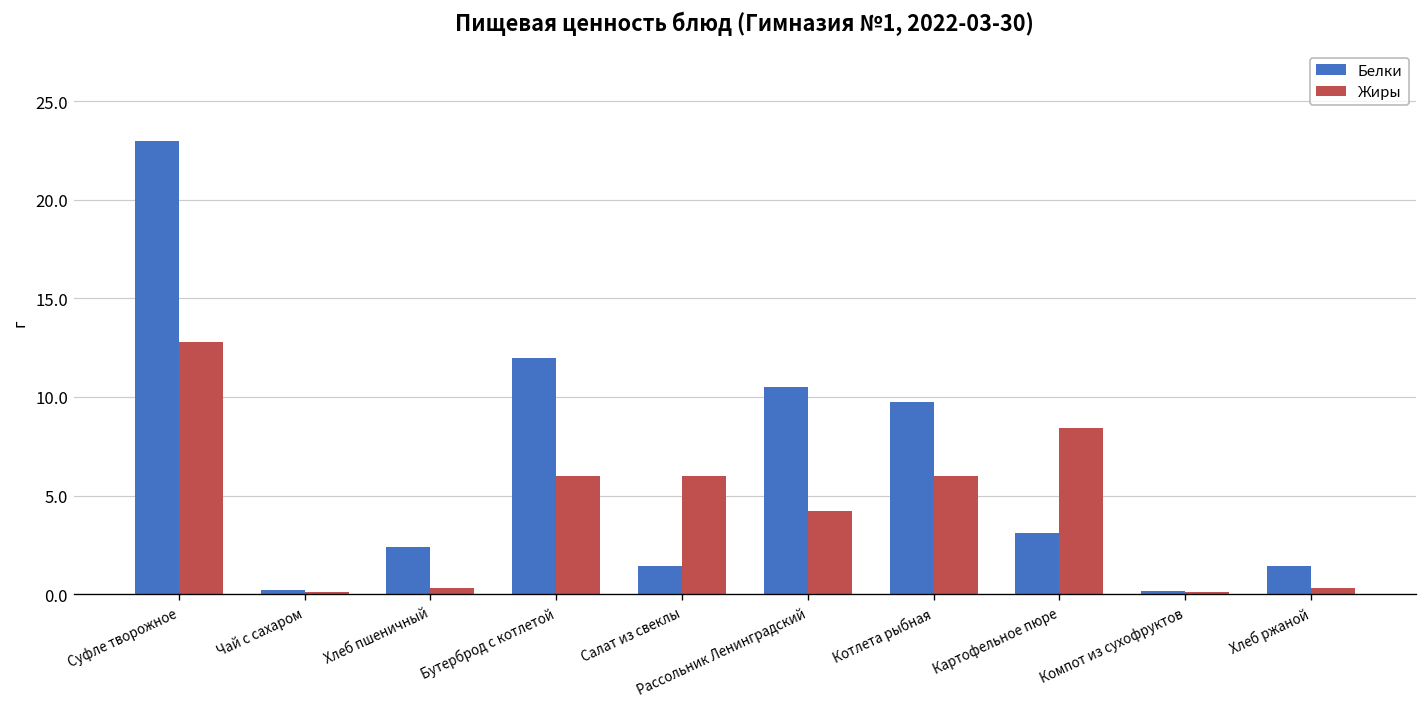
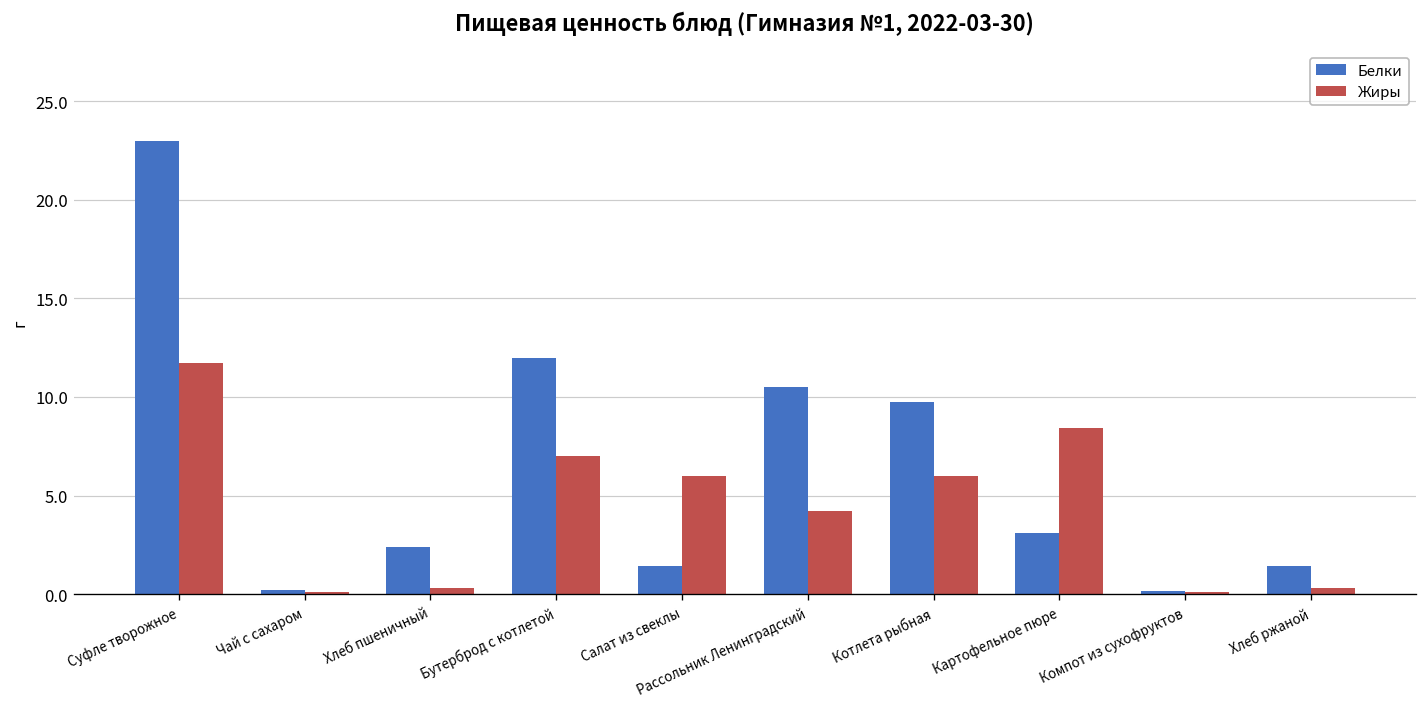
  {
    "Белки": {
      "Суфле творожное": 23.0,
      "Чай с сахаром": 0.2,
      "Хлеб пшеничный": 2.4,
      "Бутерброд с котлетой": 12.0,
      "Салат из свеклы": 1.4,
      "Рассольник Ленинградский": 10.5,
      "Котлета рыбная": 9.8,
      "Картофельное пюре": 3.1,
      "Компот из сухофруктов": 0.2,
      "Хлеб ржаной": 1.4
    },
    "Жиры": {
-     "Суфле творожное": 12.8,
+     "Суфле творожное": 11.7,
      "Хлеб пшеничный": 0.3,
-     "Бутерброд с котлетой": 6,
+     "Бутерброд с котлетой": 7,
      "Салат из свеклы": 6.0,
      "Рассольник Ленинградский": 4.2,
      "Котлета рыбная": 6.0,
      "Картофельное пюре": 8.4,
      "Хлеб ржаной": 0.3
    }
  }
